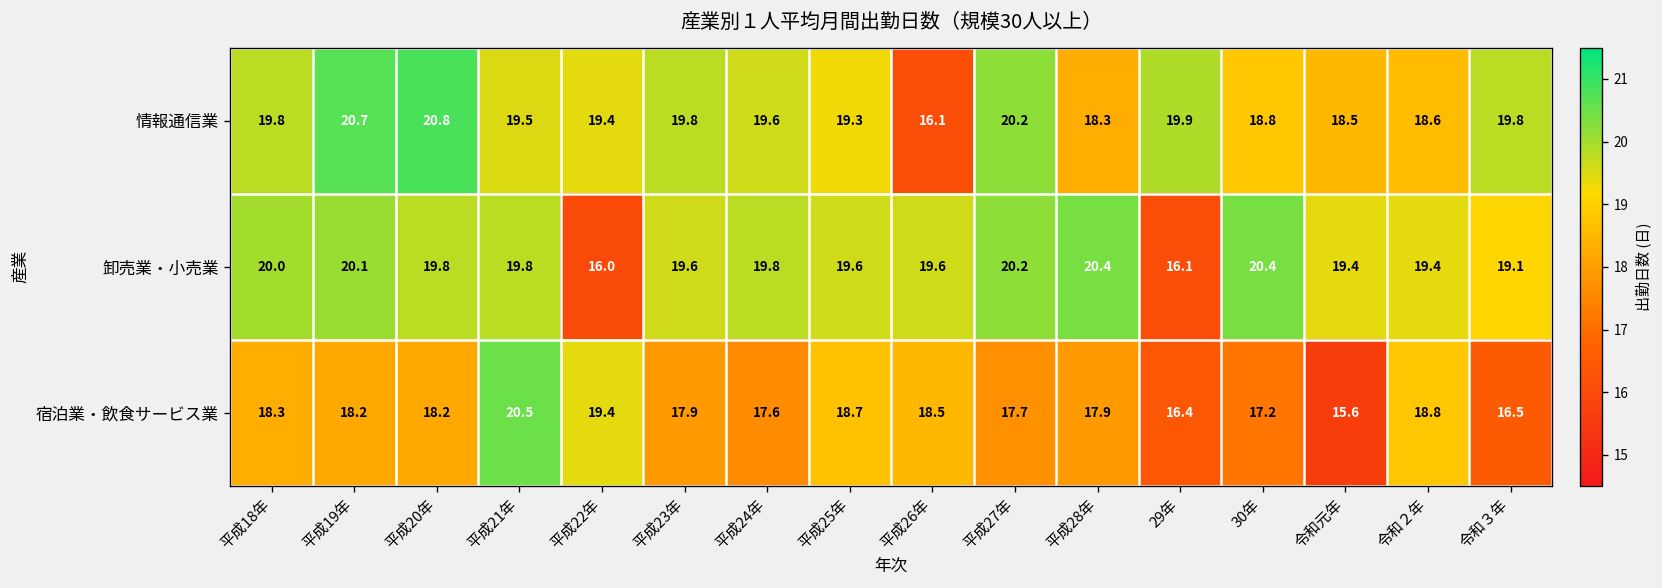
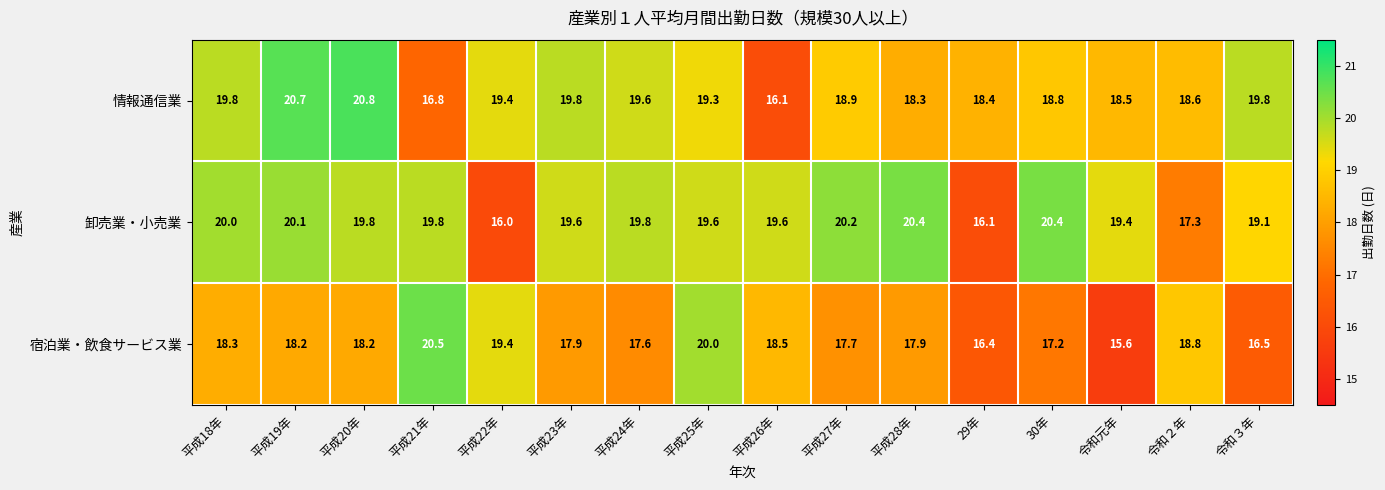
  {
    "情報通信業": {
      "平成18年": 19.8,
      "平成19年": 20.7,
      "平成20年": 20.8,
-     "平成21年": 19.5,
+     "平成21年": 16.8,
      "平成22年": 19.4,
      "平成23年": 19.8,
      "平成24年": 19.6,
      "平成25年": 19.3,
      "平成26年": 16.1,
-     "平成27年": 20.2,
+     "平成27年": 18.9,
      "平成28年": 18.3,
-     "29年": 19.9,
+     "29年": 18.4,
      "30年": 18.8,
      "令和元年": 18.5,
      "令和２年": 18.6,
      "令和３年": 19.8
    },
    "卸売業・小売業": {
      "平成18年": 20.0,
      "平成19年": 20.1,
      "平成20年": 19.8,
      "平成21年": 19.8,
      "平成22年": 16.0,
      "平成23年": 19.6,
      "平成24年": 19.8,
      "平成25年": 19.6,
      "平成26年": 19.6,
      "平成27年": 20.2,
      "平成28年": 20.4,
      "29年": 16.1,
      "30年": 20.4,
      "令和元年": 19.4,
-     "令和２年": 19.4,
+     "令和２年": 17.3,
      "令和３年": 19.1
    },
    "宿泊業・飲食サービス業": {
      "平成18年": 18.3,
      "平成19年": 18.2,
      "平成20年": 18.2,
      "平成21年": 20.5,
      "平成22年": 19.4,
      "平成23年": 17.9,
      "平成24年": 17.6,
-     "平成25年": 18.7,
+     "平成25年": 20.0,
      "平成26年": 18.5,
      "平成27年": 17.7,
      "平成28年": 17.9,
      "29年": 16.4,
      "30年": 17.2,
      "令和元年": 15.6,
      "令和２年": 18.8,
      "令和３年": 16.5
    }
  }
